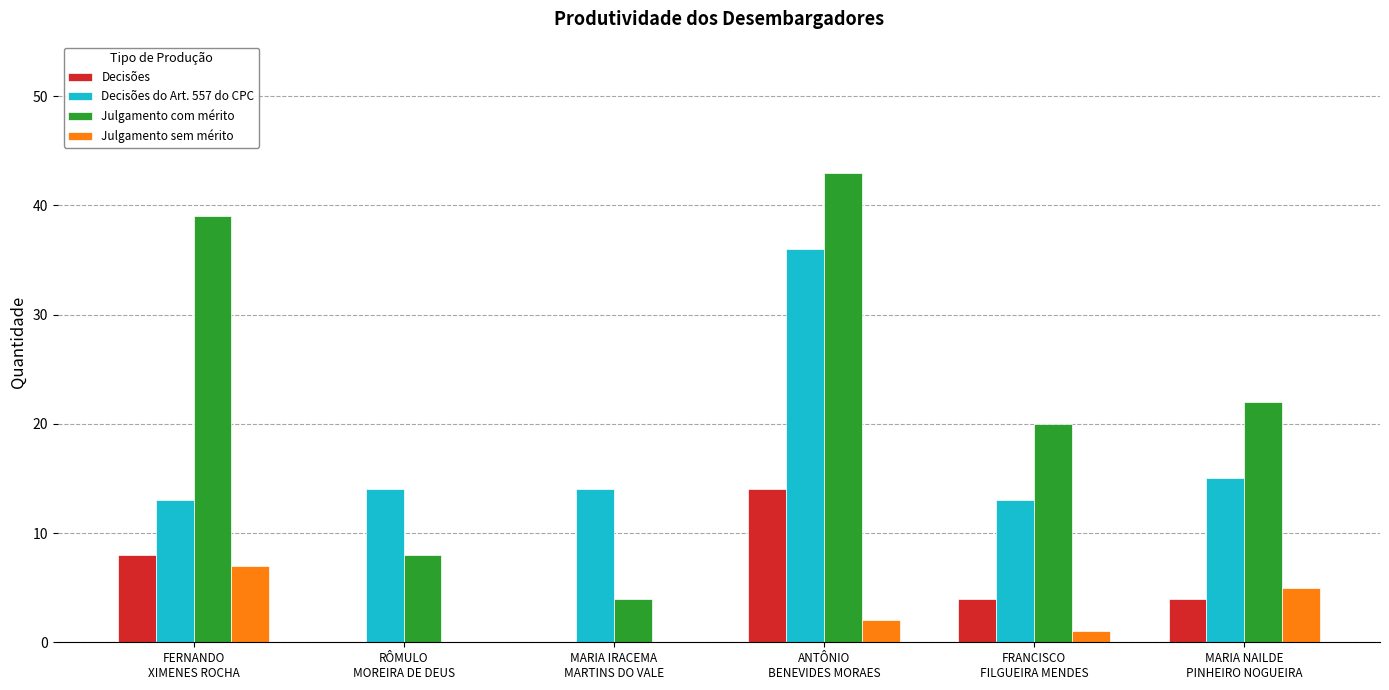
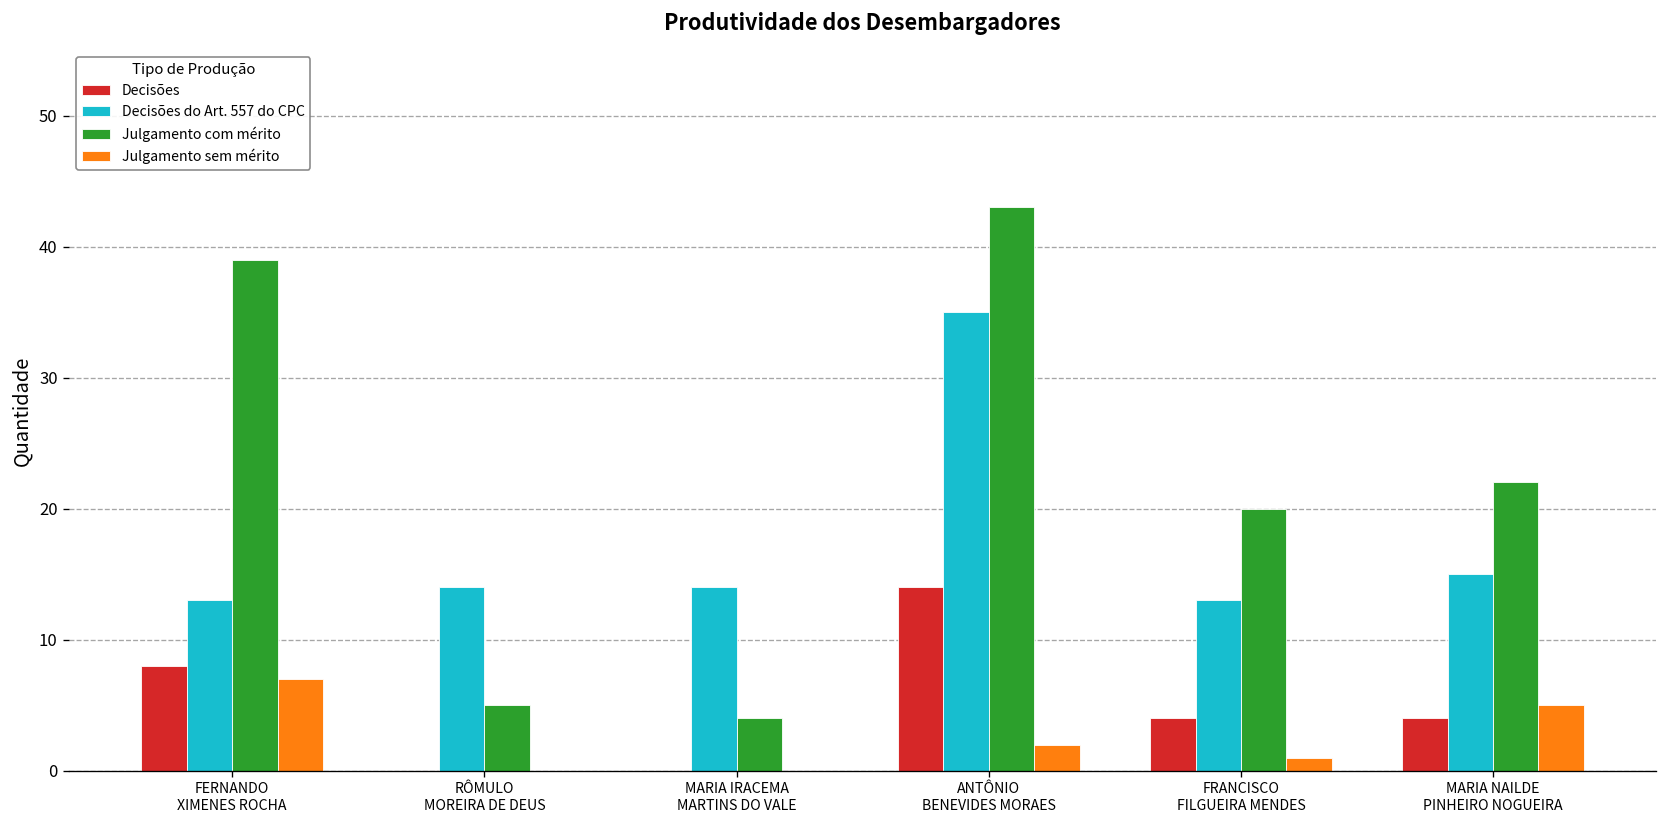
  {
    "Decisões": {
      "FERNANDO XIMENES ROCHA": 8,
      "RÔMULO MOREIRA DE DEUS": 0,
      "MARIA IRACEMA MARTINS DO VALE": 0,
      "ANTÔNIO BENEVIDES MORAES": 14,
      "FRANCISCO FILGUEIRA MENDES": 4,
      "MARIA NAILDE PINHEIRO NOGUEIRA": 4
    },
    "Decisões do Art. 557 do CPC": {
      "FERNANDO XIMENES ROCHA": 13,
      "RÔMULO MOREIRA DE DEUS": 14,
      "MARIA IRACEMA MARTINS DO VALE": 14,
-     "ANTÔNIO BENEVIDES MORAES": 36,
+     "ANTÔNIO BENEVIDES MORAES": 35,
      "FRANCISCO FILGUEIRA MENDES": 13,
      "MARIA NAILDE PINHEIRO NOGUEIRA": 15
    },
    "Julgamento com mérito": {
      "FERNANDO XIMENES ROCHA": 39,
-     "RÔMULO MOREIRA DE DEUS": 8,
+     "RÔMULO MOREIRA DE DEUS": 5,
      "MARIA IRACEMA MARTINS DO VALE": 4,
      "ANTÔNIO BENEVIDES MORAES": 43,
      "FRANCISCO FILGUEIRA MENDES": 20,
      "MARIA NAILDE PINHEIRO NOGUEIRA": 22
    },
    "Julgamento sem mérito": {
      "FERNANDO XIMENES ROCHA": 7,
      "RÔMULO MOREIRA DE DEUS": 0,
      "MARIA IRACEMA MARTINS DO VALE": 0,
      "ANTÔNIO BENEVIDES MORAES": 2,
      "FRANCISCO FILGUEIRA MENDES": 1,
      "MARIA NAILDE PINHEIRO NOGUEIRA": 5
    }
  }
